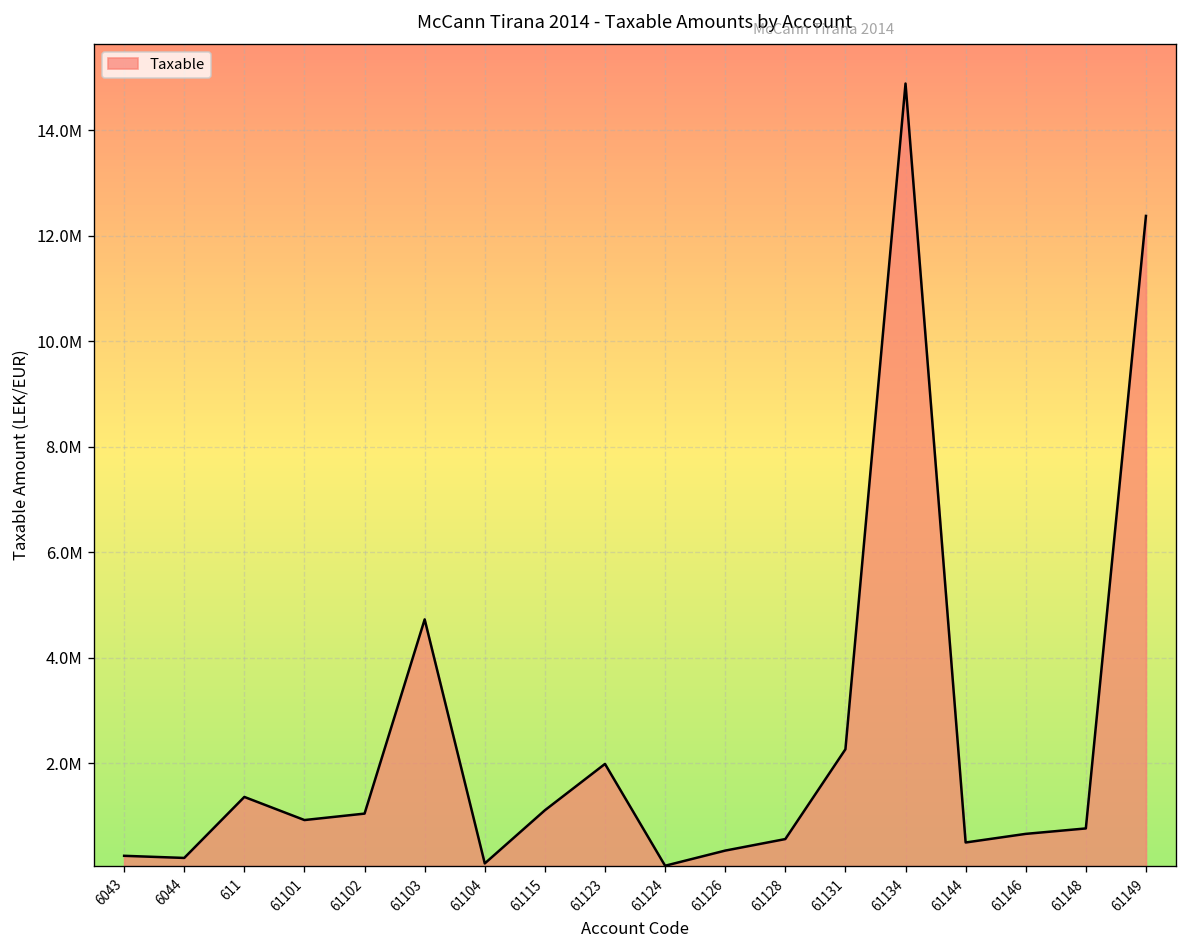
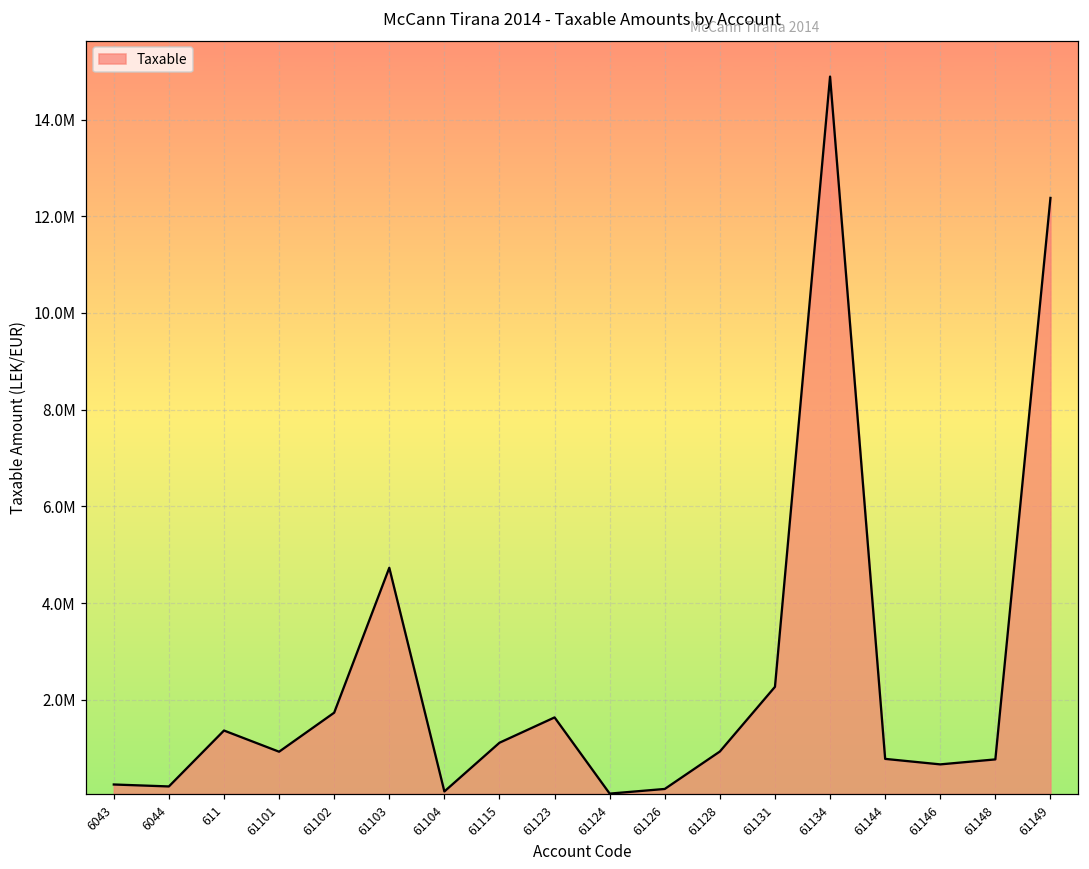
  {
    "6043": 300000,
    "6044": 200000,
    "611": 1400000,
    "61101": 900000,
-   "61102": 1100000,
+   "61102": 1700000,
    "61103": 4700000,
    "61104": 100000,
    "61115": 1100000,
-   "61123": 2000000,
+   "61123": 1600000,
    "61124": 100000,
-   "61126": 300000,
-   "61128": 600000,
+   "61126": 200000,
+   "61128": 900000,
    "61131": 2300000,
    "61134": 14900000,
-   "61144": 500000,
+   "61144": 800000,
    "61146": 700000,
    "61148": 800000,
    "61149": 12400000
  }
